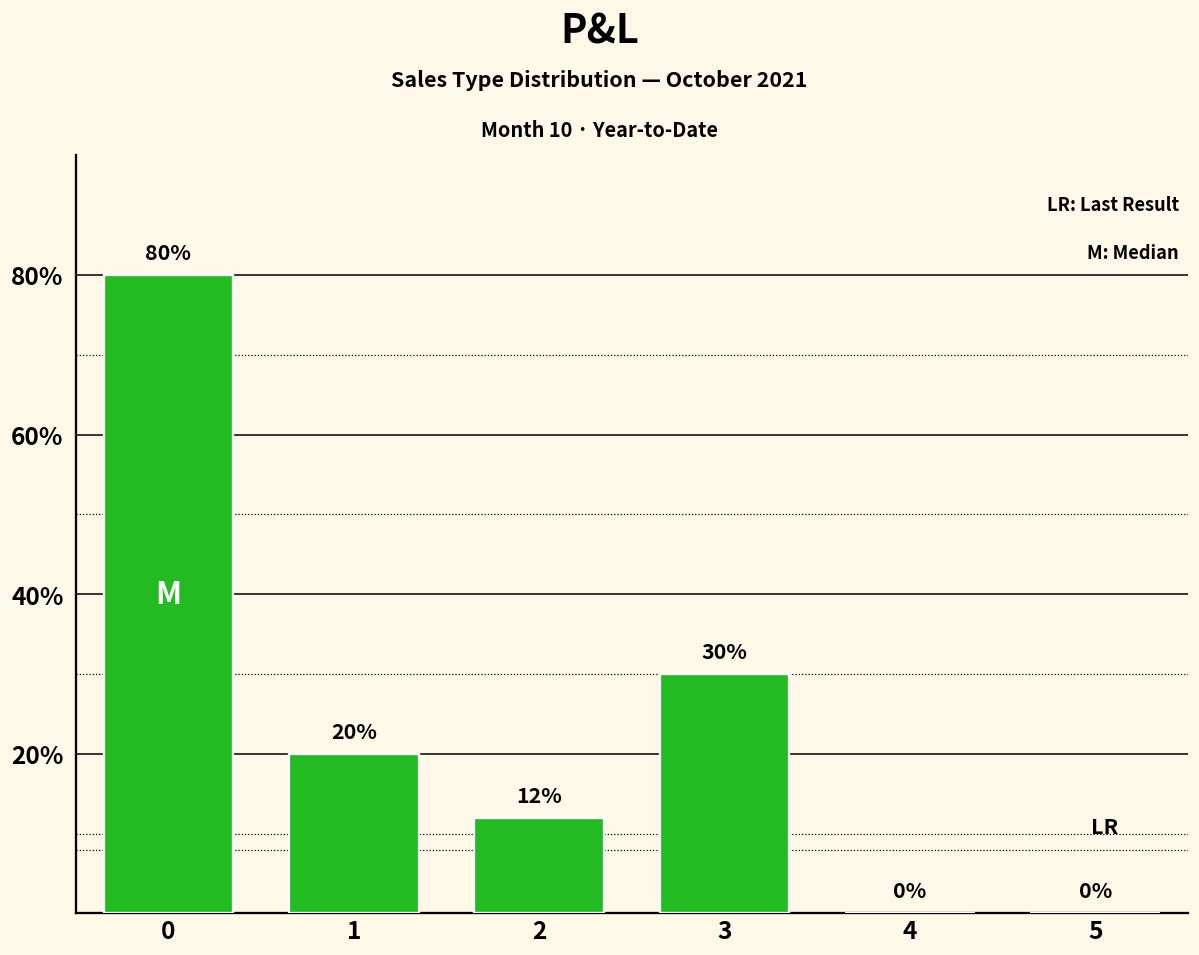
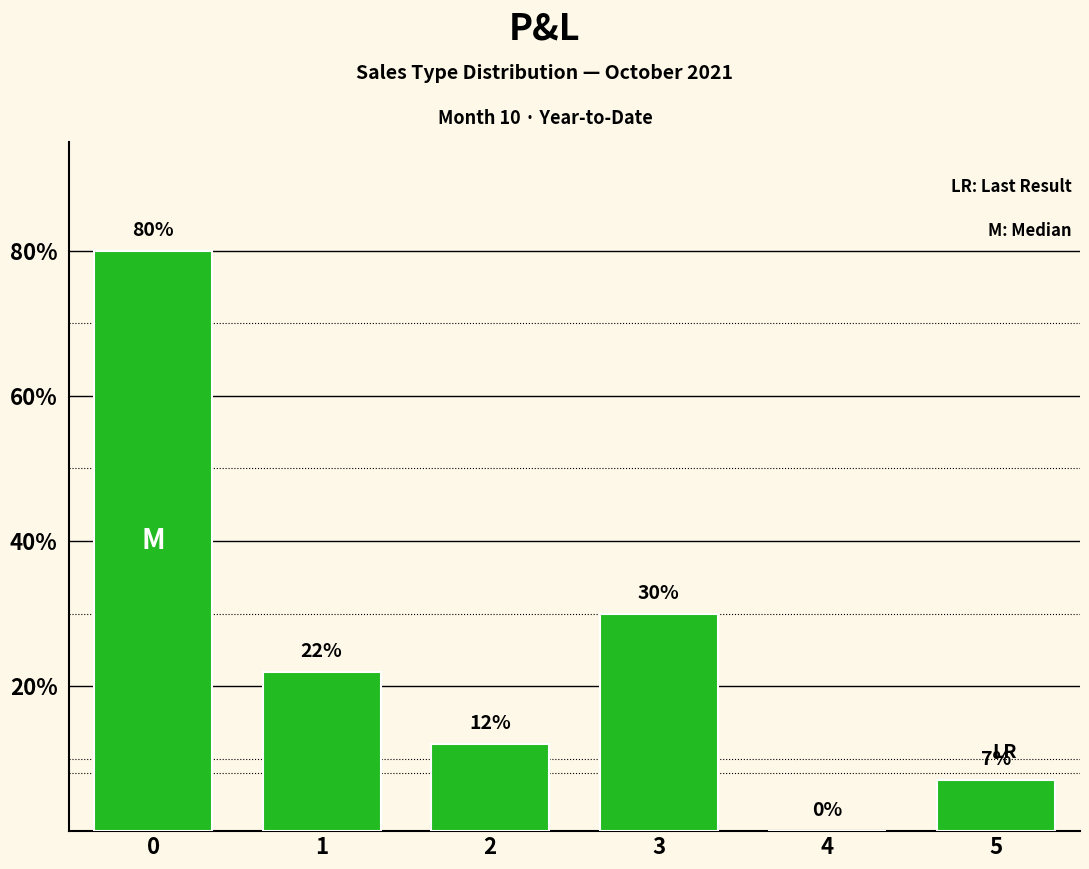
  {
    "0": "80%",
-   "1": "20%",
+   "1": "22%",
    "2": "12%",
    "3": "30%",
    "4": "0%",
-   "5": "0%"
+   "5": "7%"
  }
